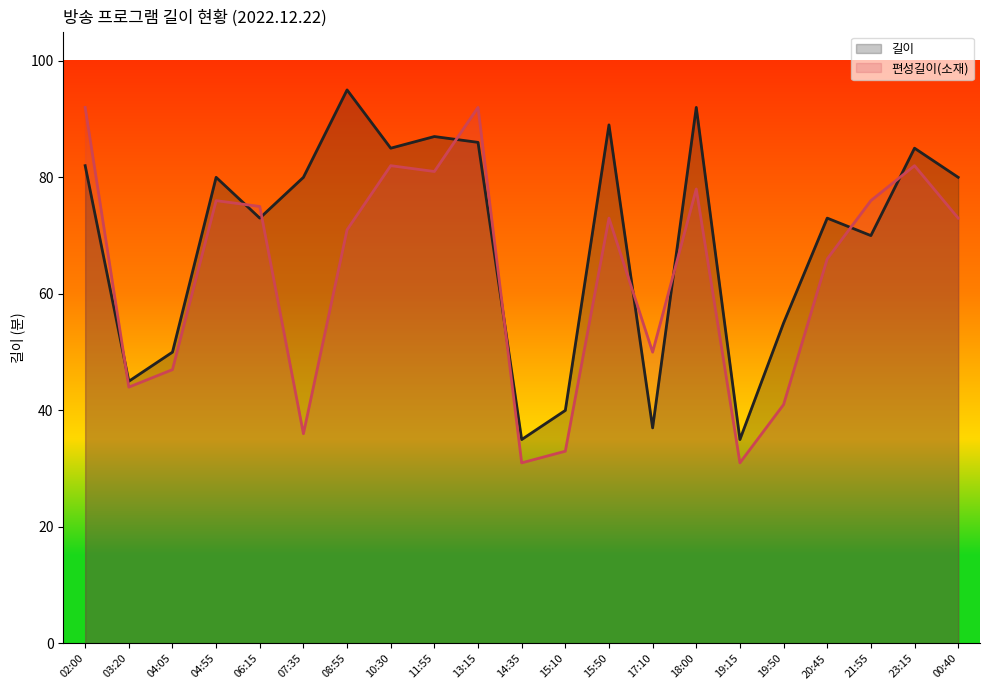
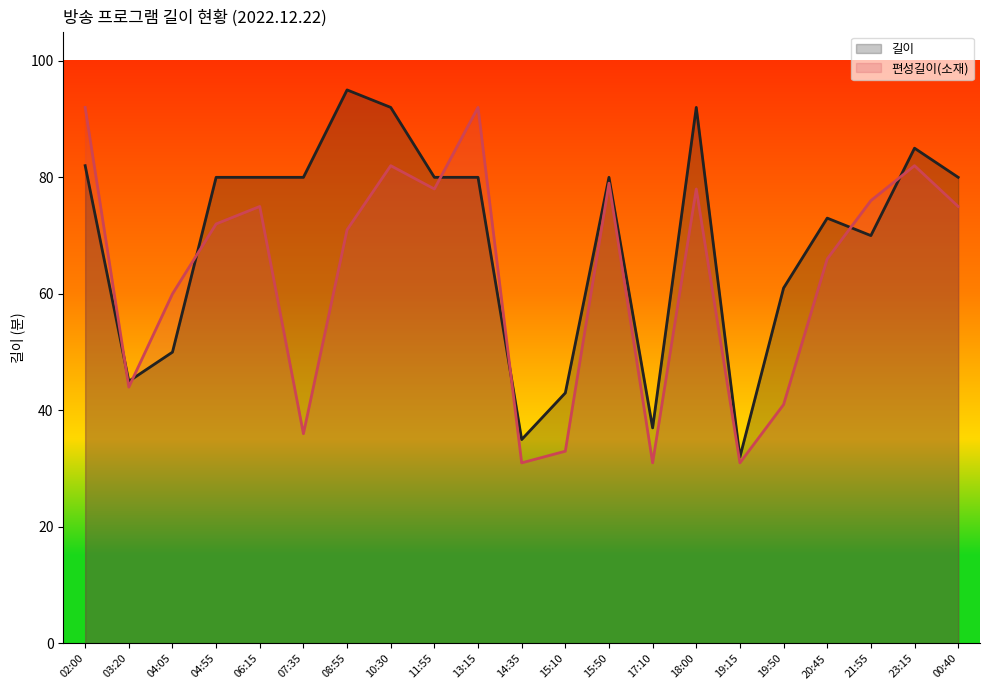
  {
    "길이": {
      "02:00": 82,
      "03:20": 45,
      "04:05": 50,
      "04:55": 80,
-     "06:15": 73,
+     "06:15": 80,
      "07:35": 80,
      "08:55": 95,
-     "10:30": 85,
-     "11:55": 87,
-     "13:15": 86,
+     "10:30": 92,
+     "11:55": 80,
+     "13:15": 80,
      "14:35": 35,
-     "15:10": 40,
-     "15:50": 89,
+     "15:10": 43,
+     "15:50": 80,
      "17:10": 37,
      "18:00": 92,
-     "19:15": 35,
-     "19:50": 55,
+     "19:15": 32,
+     "19:50": 61,
      "20:45": 73,
      "21:55": 70,
      "23:15": 85,
      "00:40": 80
    },
    "편성길이(소재)": {
      "02:00": 92,
      "03:20": 44,
-     "04:05": 47,
-     "04:55": 76,
+     "04:05": 60,
+     "04:55": 72,
      "06:15": 75,
      "07:35": 36,
      "08:55": 71,
      "10:30": 82,
-     "11:55": 81,
+     "11:55": 78,
      "13:15": 92,
      "14:35": 31,
      "15:10": 33,
-     "15:50": 73,
-     "17:10": 50,
+     "15:50": 79,
+     "17:10": 31,
      "18:00": 78,
      "19:15": 31,
      "19:50": 41,
      "20:45": 66,
      "21:55": 76,
      "23:15": 82,
-     "00:40": 73
+     "00:40": 75
    }
  }
